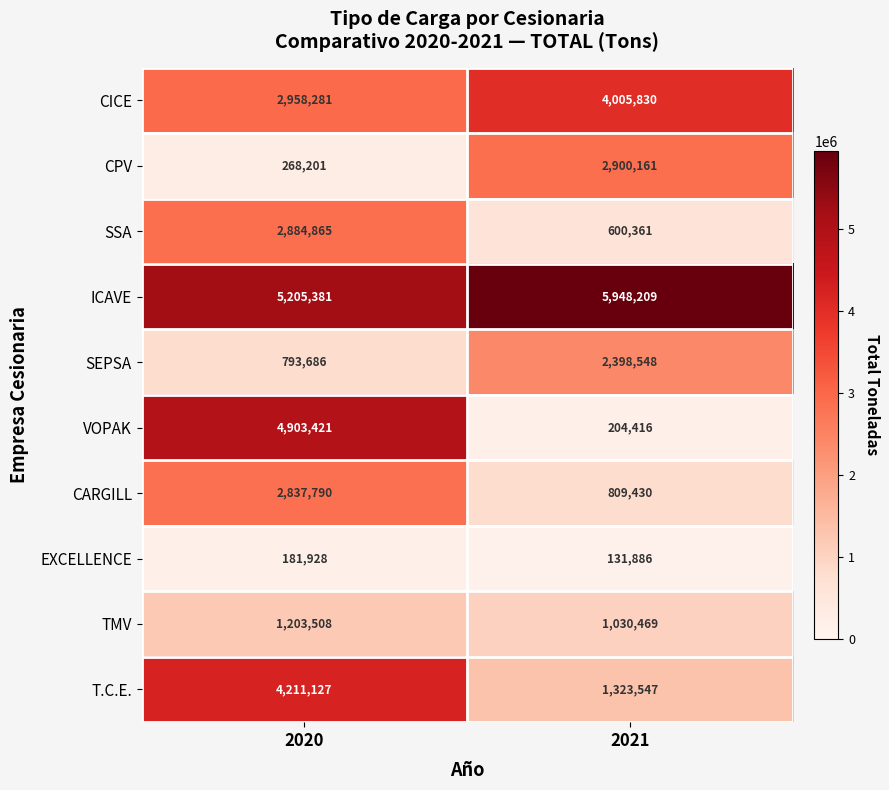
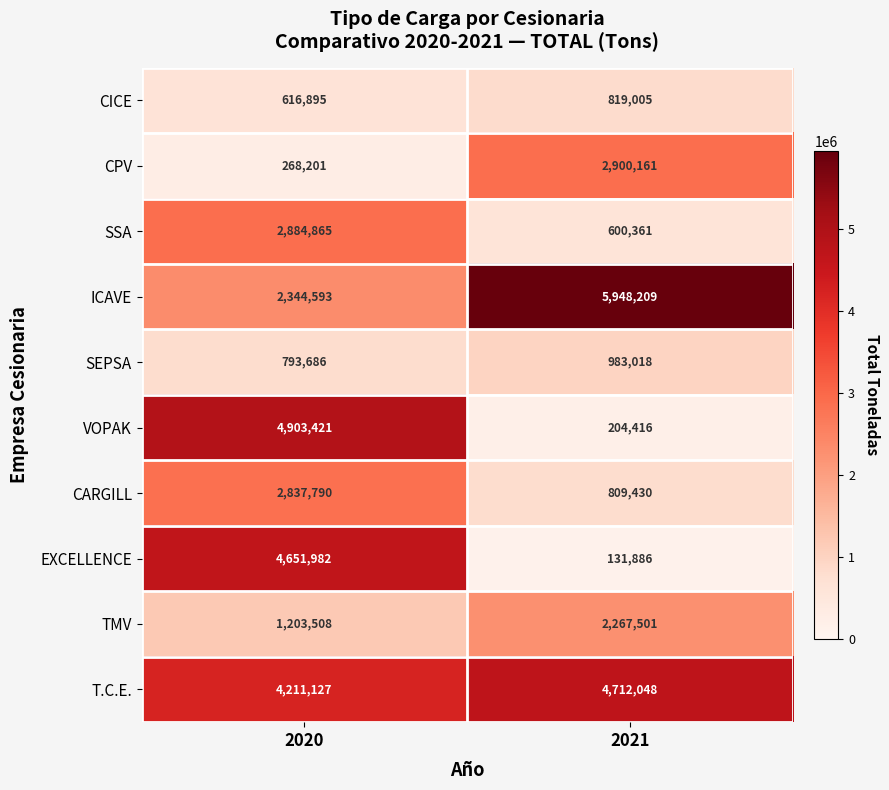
  {
    "CICE": {
-     "2020": "2,958,281",
-     "2021": "4,005,830"
+     "2020": "616,895",
+     "2021": "819,005"
    },
    "CPV": {
      "2020": "268,201",
      "2021": "2,900,161"
    },
    "SSA": {
      "2020": "2,884,865",
      "2021": "600,361"
    },
    "ICAVE": {
-     "2020": "5,205,381",
+     "2020": "2,344,593",
      "2021": "5,948,209"
    },
    "SEPSA": {
      "2020": "793,686",
-     "2021": "2,398,548"
+     "2021": "983,018"
    },
    "VOPAK": {
      "2020": "4,903,421",
      "2021": "204,416"
    },
    "CARGILL": {
      "2020": "2,837,790",
      "2021": "809,430"
    },
    "EXCELLENCE": {
-     "2020": "181,928",
+     "2020": "4,651,982",
      "2021": "131,886"
    },
    "TMV": {
      "2020": "1,203,508",
-     "2021": "1,030,469"
+     "2021": "2,267,501"
    },
    "T.C.E.": {
      "2020": "4,211,127",
-     "2021": "1,323,547"
+     "2021": "4,712,048"
    }
  }
